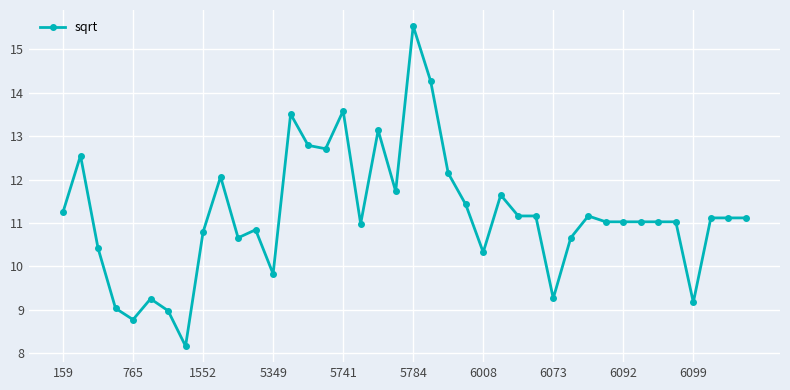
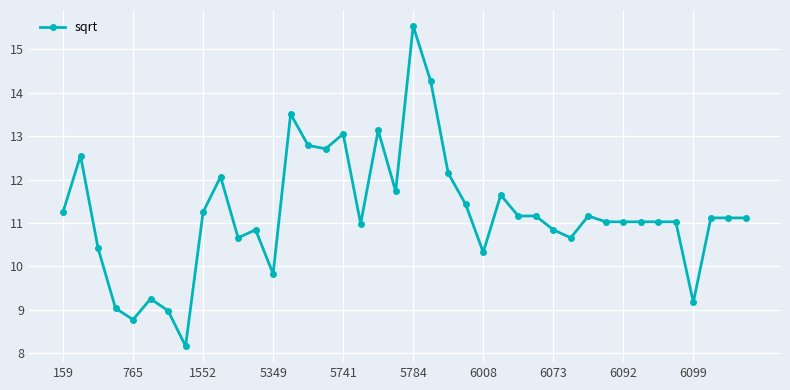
  {
    "159": 11.2,
    "765": 8.8,
-   "1552": 10.8,
+   "1552": 11.2,
    "5349": 9.8,
-   "5741": 13.6,
+   "5741": 13.1,
    "5784": 15.5,
    "6008": 10.3,
-   "6073": 9.3,
+   "6073": 10.8,
    "6092": 11.0,
    "6099": 9.2
  }
